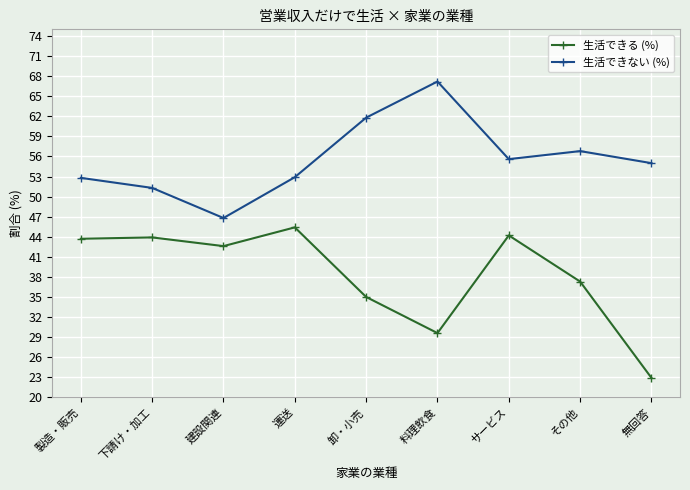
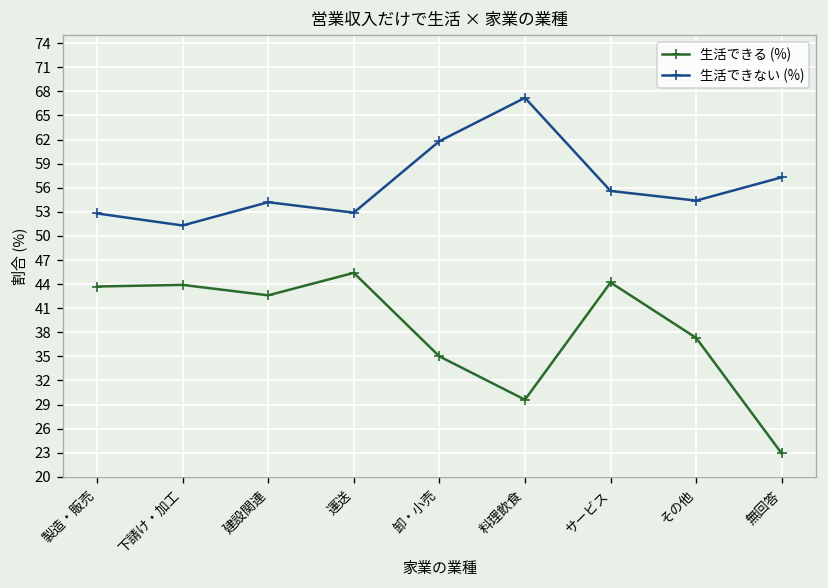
  {
    "生活できる (%)": {
      "製造・販売": 44,
      "下請け・加工": 44,
      "建設関連": 43,
      "運送": 45,
      "卸・小売": 35,
      "料理飲食": 30,
      "サービス": 44,
      "その他": 37,
      "無回答": 23
    },
    "生活できない (%)": {
      "製造・販売": 53,
      "下請け・加工": 51,
-     "建設関連": 47,
+     "建設関連": 54,
      "運送": 53,
      "卸・小売": 62,
      "料理飲食": 67,
      "サービス": 56,
-     "その他": 57,
-     "無回答": 55
+     "その他": 54,
+     "無回答": 57
    }
  }
